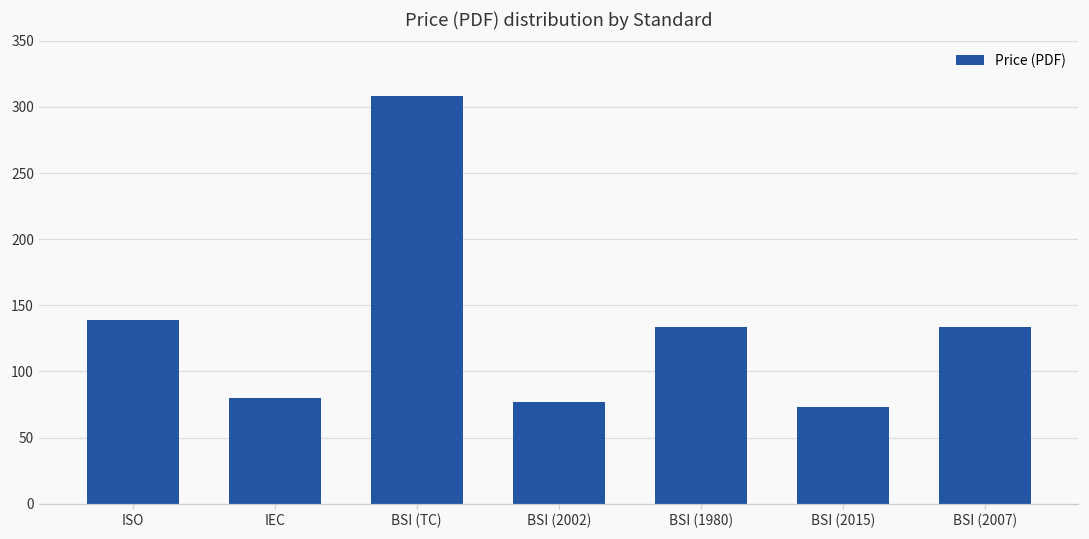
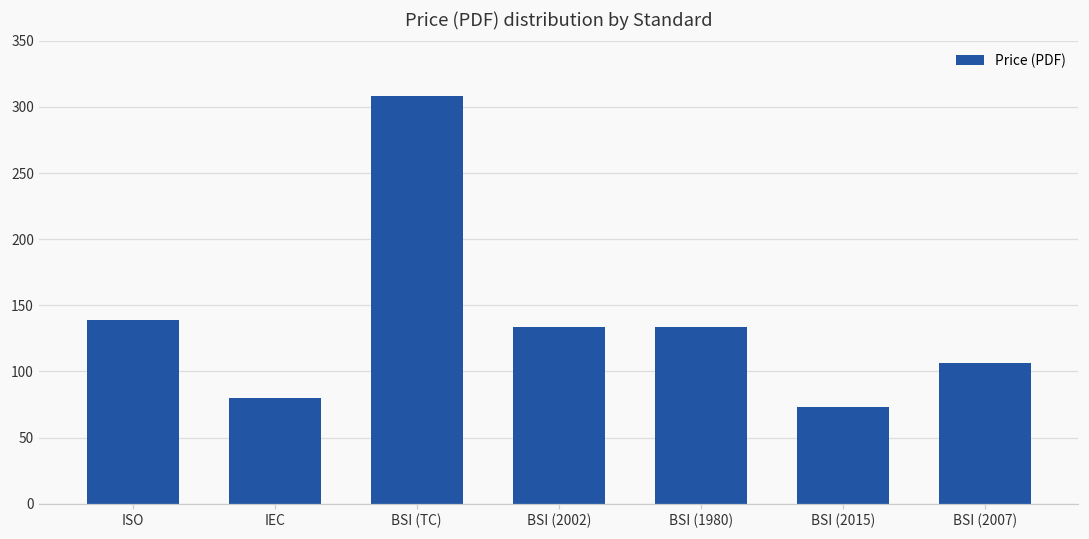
  {
    "ISO": 139,
    "IEC": 80,
    "BSI (TC)": 308,
-   "BSI (2002)": 77,
+   "BSI (2002)": 134,
    "BSI (1980)": 134,
    "BSI (2015)": 73,
-   "BSI (2007)": 134
+   "BSI (2007)": 106
  }
